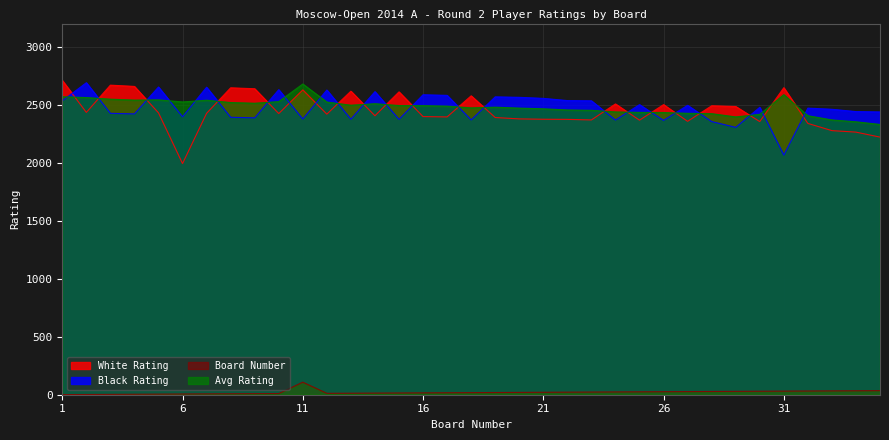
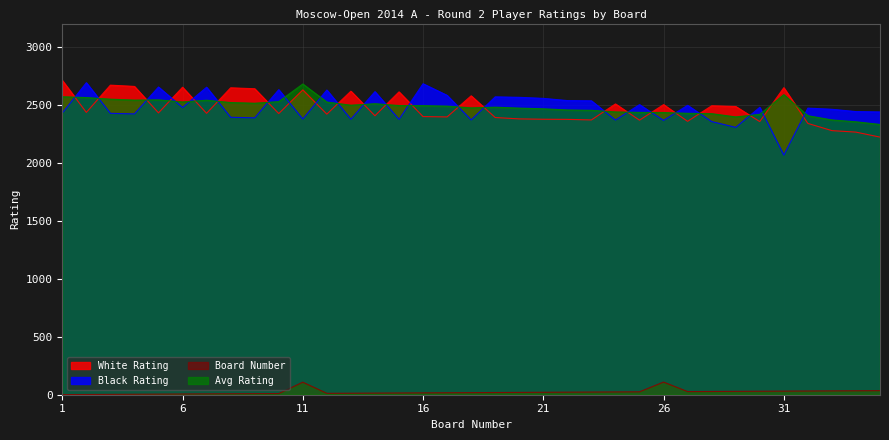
  {
    "White Rating": {
      "1": 2710,
-     "6": 1990,
+     "6": 2650,
      "11": 2630,
      "16": 2400,
      "21": 2380,
      "26": 2500,
      "31": 2650
    },
    "Black Rating": {
-     "1": 2530,
-     "6": 2400,
+     "1": 2430,
+     "6": 2480,
      "11": 2380,
-     "16": 2590,
+     "16": 2680,
      "21": 2560,
      "26": 2370,
      "31": 2070
    },
    "Board Number": {
      "1": 0,
      "6": 10,
      "11": 110,
      "16": 20,
      "21": 20,
-     "26": 30,
+     "26": 110,
      "31": 30
    },
    "Avg Rating": {
      "1": 2570,
      "6": 2520,
      "11": 2680,
      "16": 2490,
      "21": 2470,
      "26": 2430,
      "31": 2590
    }
  }
